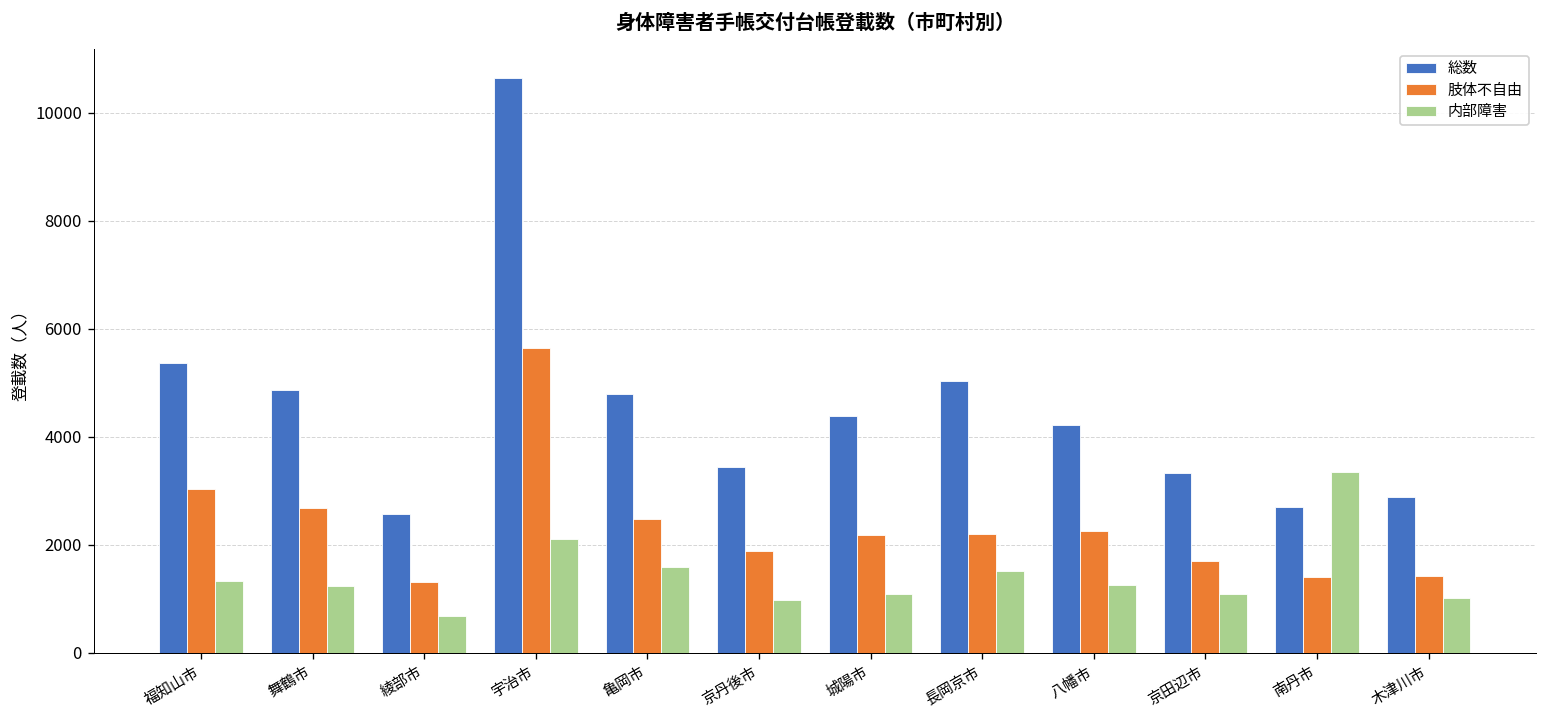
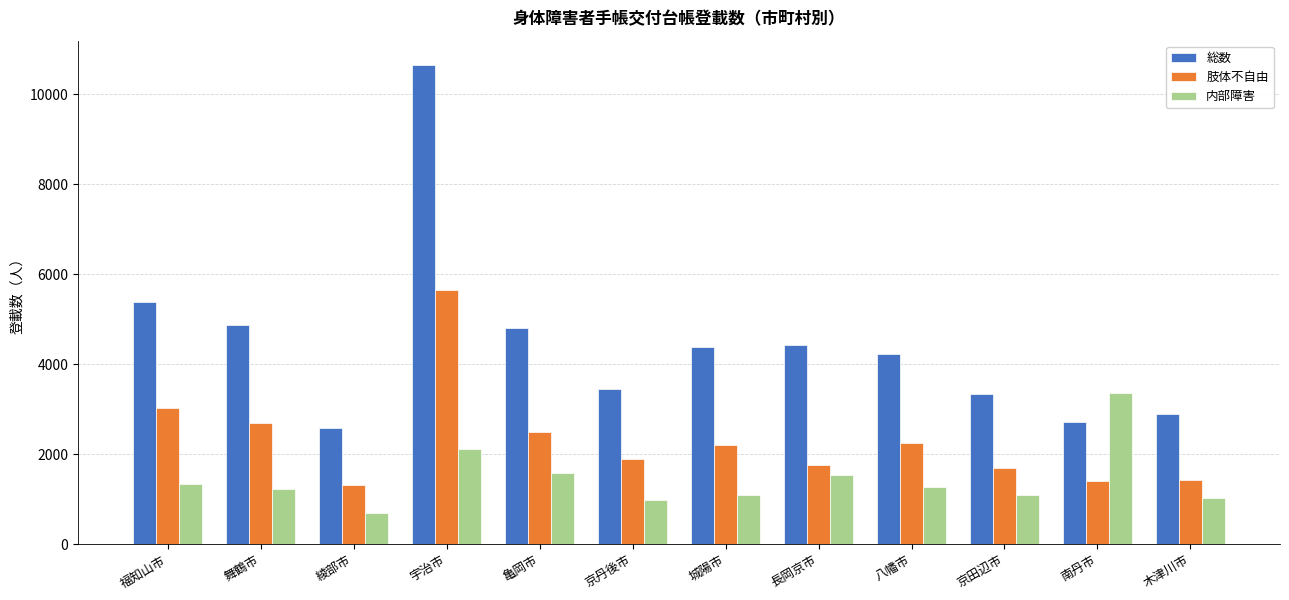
  {
    "総数": {
      "福知山市": 5400,
      "舞鶴市": 4900,
      "綾部市": 2600,
      "宇治市": 10700,
      "亀岡市": 4800,
      "京丹後市": 3400,
      "城陽市": 4400,
-     "長岡京市": 5000,
+     "長岡京市": 4400,
      "八幡市": 4200,
      "京田辺市": 3300,
      "南丹市": 2700,
      "木津川市": 2900
    },
    "肢体不自由": {
      "福知山市": 3000,
      "舞鶴市": 2700,
      "綾部市": 1300,
      "宇治市": 5600,
      "亀岡市": 2500,
      "京丹後市": 1900,
      "城陽市": 2200,
-     "長岡京市": 2200,
+     "長岡京市": 1800,
      "八幡市": 2300,
      "京田辺市": 1700,
      "南丹市": 1400,
      "木津川市": 1400
    },
    "内部障害": {
      "福知山市": 1300,
      "舞鶴市": 1200,
      "綾部市": 700,
      "宇治市": 2100,
      "亀岡市": 1600,
      "京丹後市": 1000,
      "城陽市": 1100,
      "長岡京市": 1500,
      "八幡市": 1300,
      "京田辺市": 1100,
      "南丹市": 3400,
      "木津川市": 1000
    }
  }
